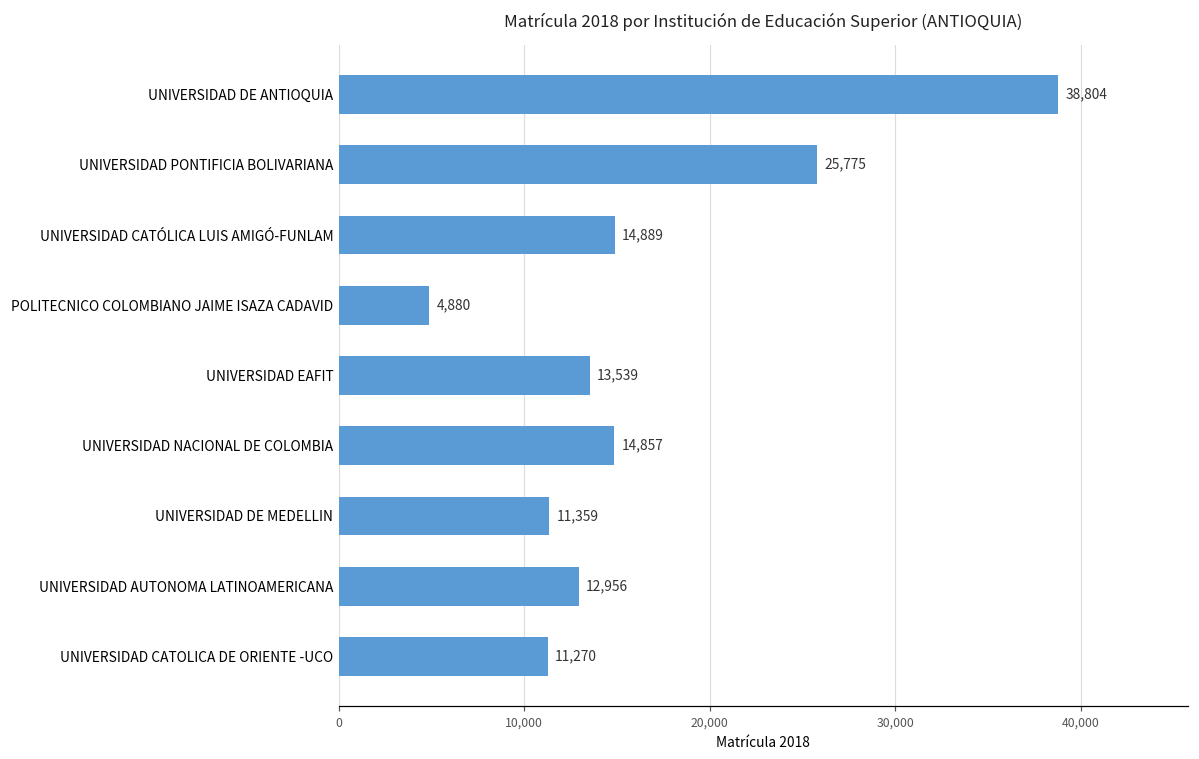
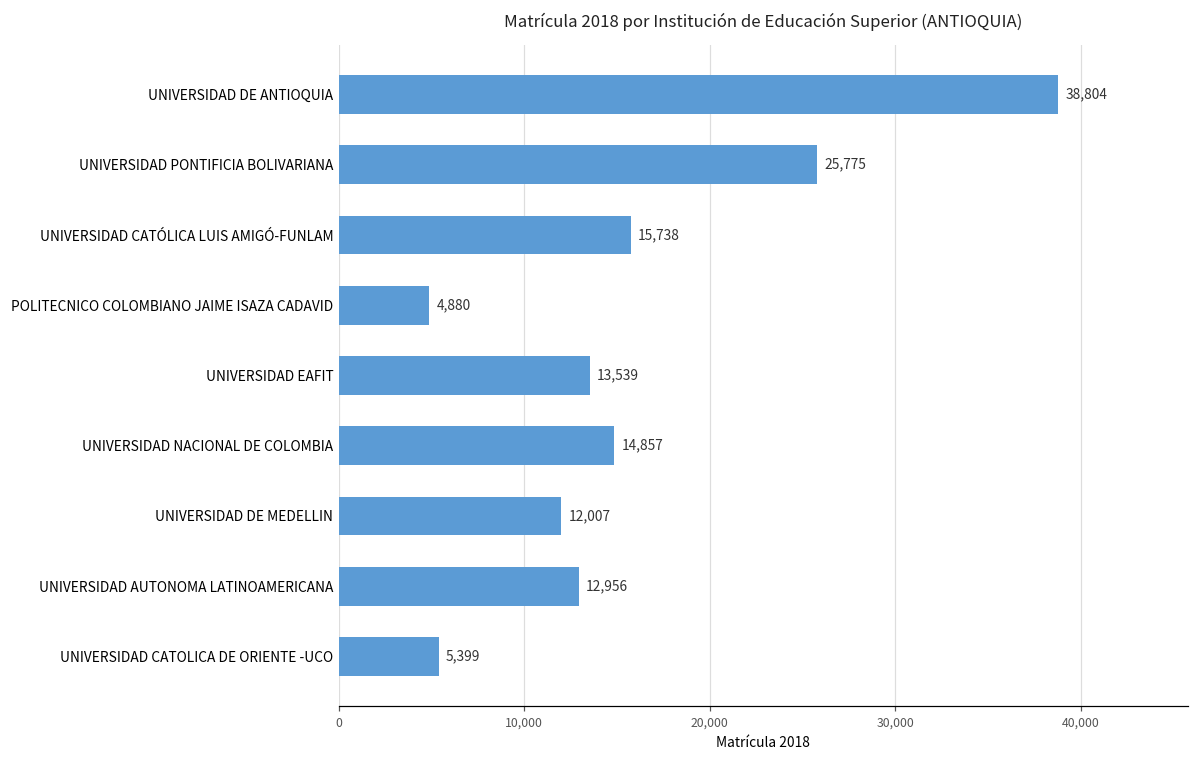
  {
    "UNIVERSIDAD DE ANTIOQUIA": "38,804",
    "UNIVERSIDAD PONTIFICIA BOLIVARIANA": "25,775",
-   "UNIVERSIDAD CATÓLICA LUIS AMIGÓ-FUNLAM": "14,889",
+   "UNIVERSIDAD CATÓLICA LUIS AMIGÓ-FUNLAM": "15,738",
    "POLITECNICO COLOMBIANO JAIME ISAZA CADAVID": "4,880",
    "UNIVERSIDAD EAFIT": "13,539",
    "UNIVERSIDAD NACIONAL DE COLOMBIA": "14,857",
-   "UNIVERSIDAD DE MEDELLIN": "11,359",
+   "UNIVERSIDAD DE MEDELLIN": "12,007",
    "UNIVERSIDAD AUTONOMA LATINOAMERICANA": "12,956",
-   "UNIVERSIDAD CATOLICA DE ORIENTE -UCO": "11,270"
+   "UNIVERSIDAD CATOLICA DE ORIENTE -UCO": "5,399"
  }
